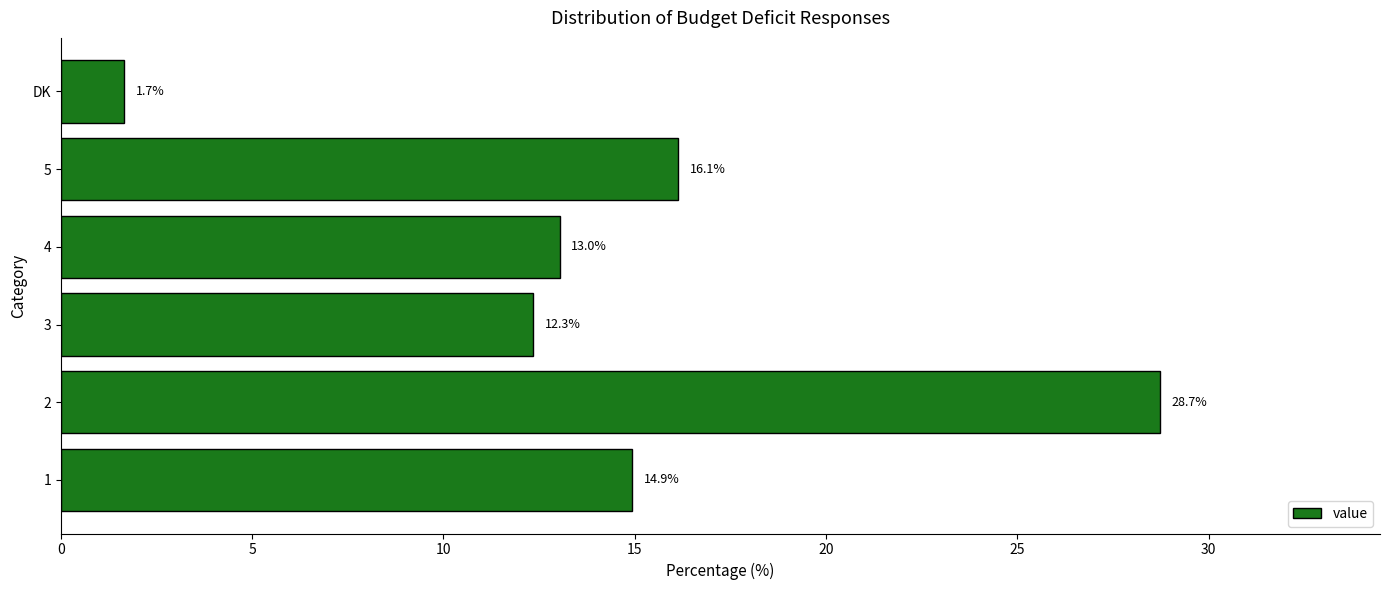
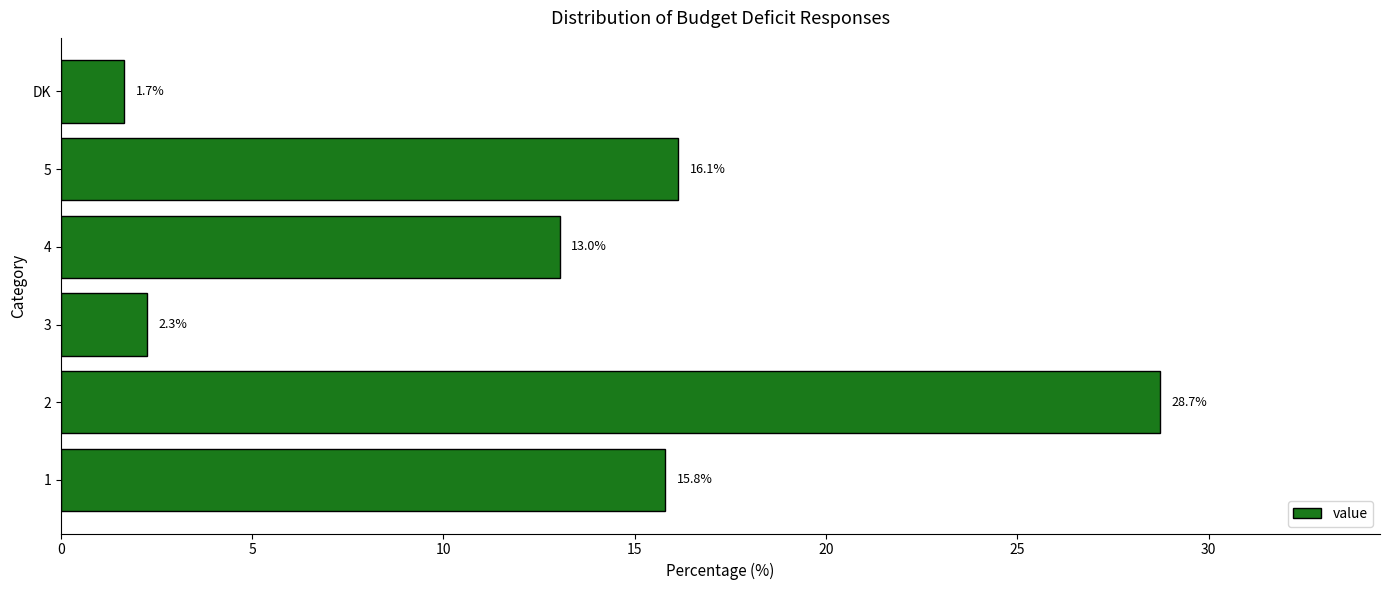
  {
    "DK": "1.7%",
    "5": "16.1%",
    "4": "13.0%",
-   "3": "12.3%",
+   "3": "2.3%",
    "2": "28.7%",
-   "1": "14.9%"
+   "1": "15.8%"
  }
